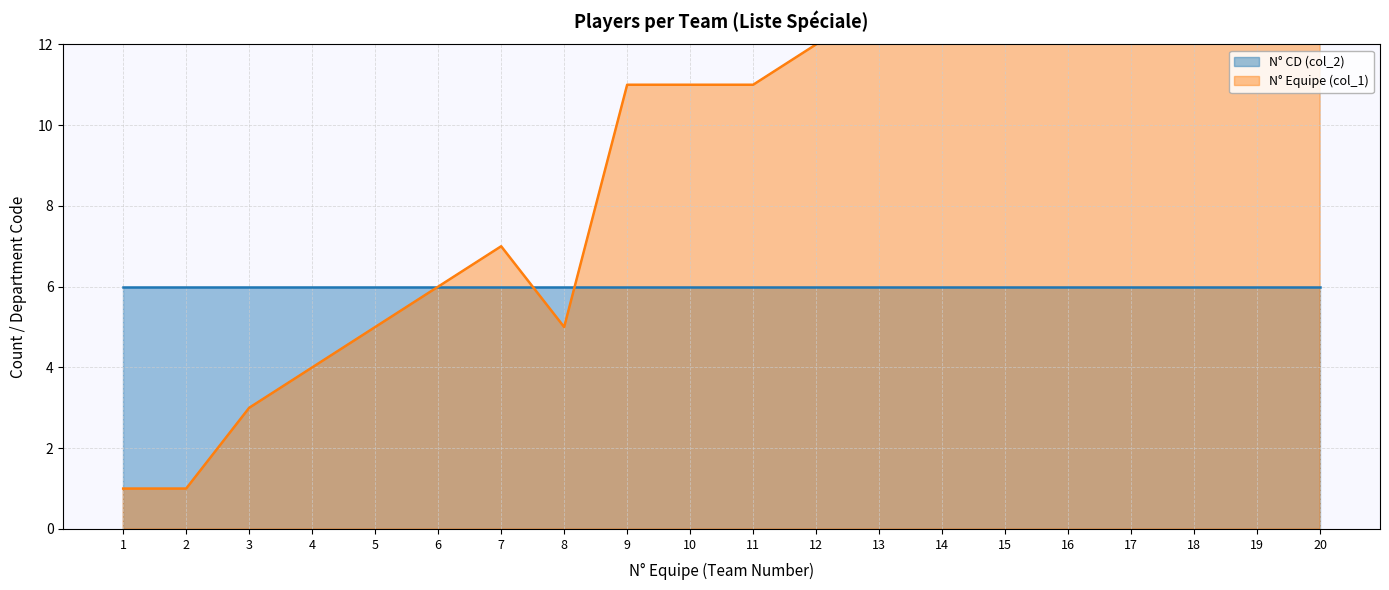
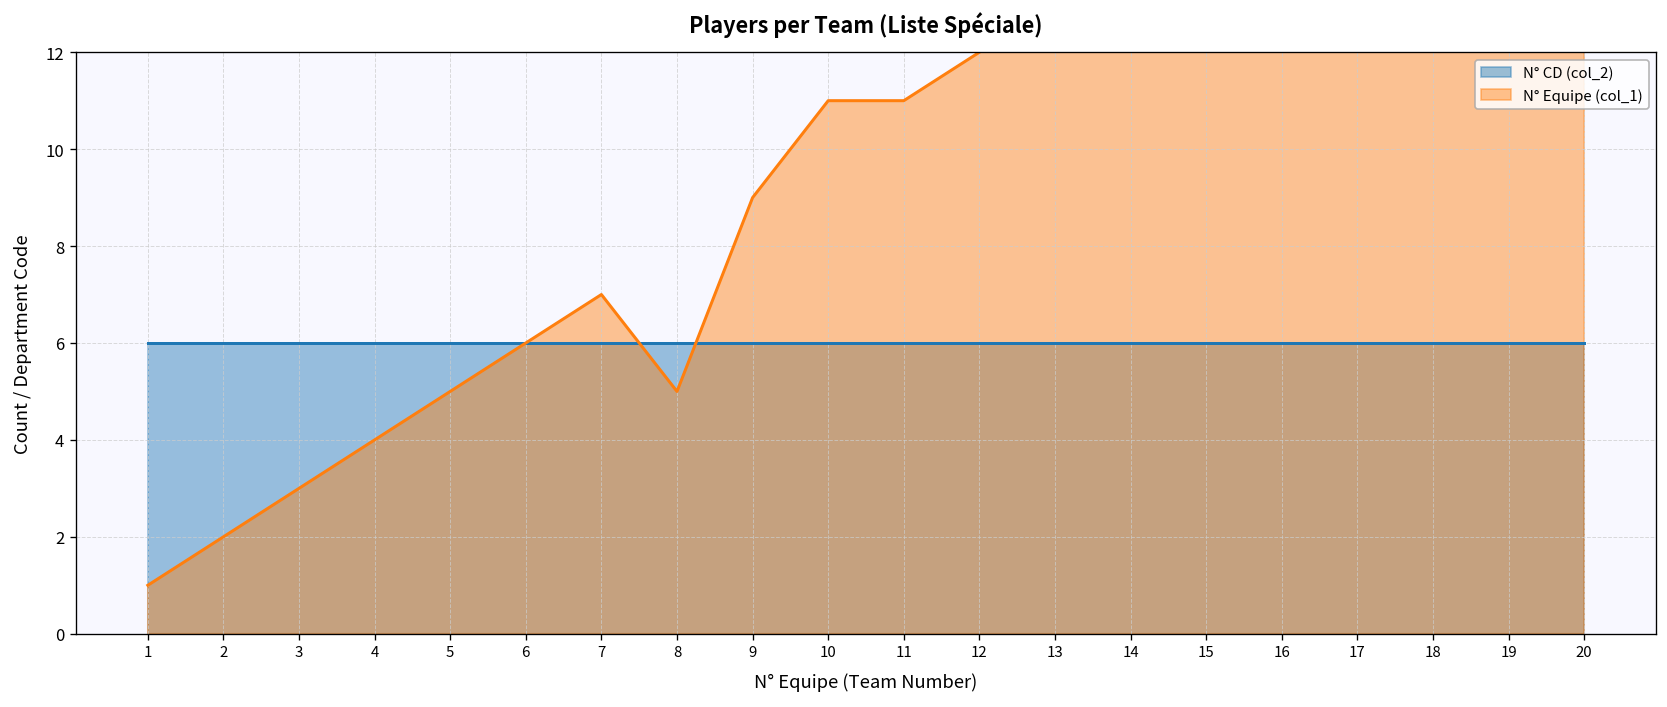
  {
    "N° CD (col_2)": {
      "1": 6,
      "2": 6,
      "3": 6,
      "4": 6,
      "5": 6,
      "7": 6,
      "8": 6,
      "9": 6,
      "10": 6,
      "11": 6,
      "12": 6,
      "13": 6,
      "14": 6,
      "15": 6,
      "16": 6,
      "17": 6,
      "18": 6,
      "19": 6,
      "20": 6
    },
    "N° Equipe (col_1)": {
      "1": 1,
-     "2": 1,
+     "2": 2,
      "3": 3,
      "4": 4,
      "5": 5,
      "7": 7,
      "8": 5,
-     "9": 11,
+     "9": 9,
      "10": 11,
      "11": 11,
      "12": 12
    }
  }
